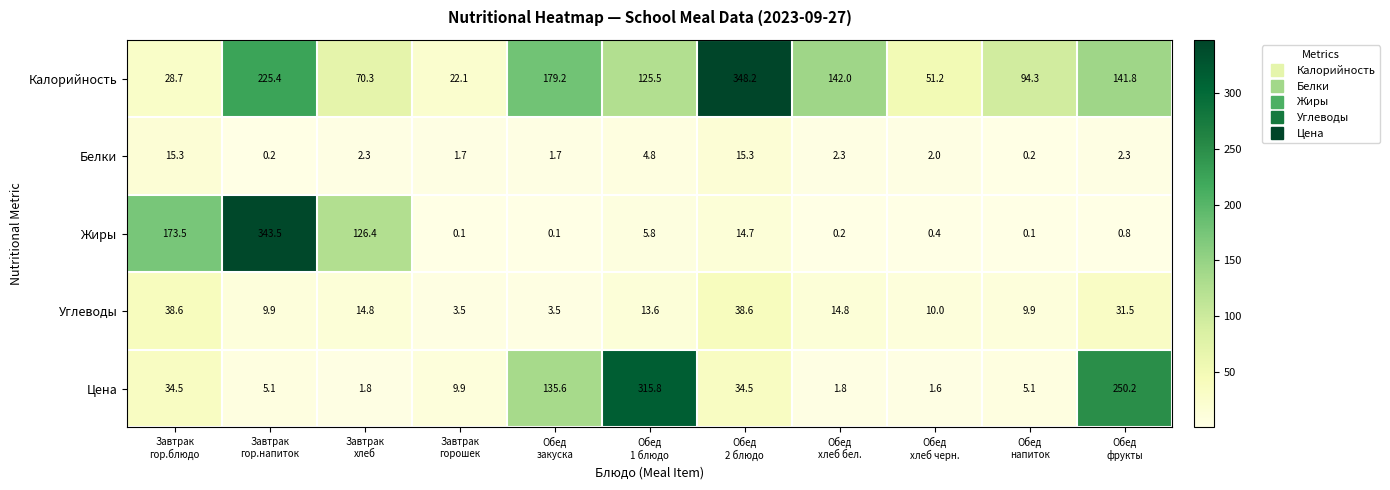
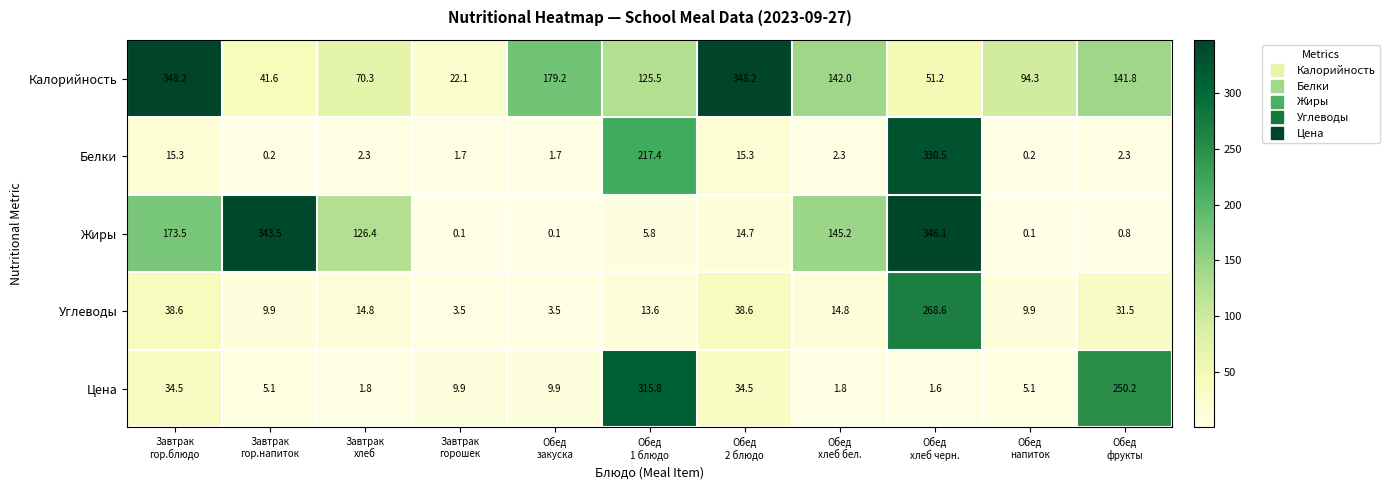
  {
    "Калорийность": {
-     "Завтрак гор.блюдо": 28.7,
-     "Завтрак гор.напиток": 225.4,
+     "Завтрак гор.блюдо": 348.2,
+     "Завтрак гор.напиток": 41.6,
      "Завтрак хлеб": 70.3,
      "Завтрак горошек": 22.1,
      "Обед закуска": 179.2,
      "Обед 1 блюдо": 125.5,
      "Обед 2 блюдо": 348.2,
      "Обед хлеб бел.": 142.0,
      "Обед хлеб черн.": 51.2,
      "Обед напиток": 94.3,
      "Обед фрукты": 141.8
    },
    "Белки": {
      "Завтрак гор.блюдо": 15.3,
      "Завтрак гор.напиток": 0.2,
      "Завтрак хлеб": 2.3,
      "Завтрак горошек": 1.7,
      "Обед закуска": 1.7,
-     "Обед 1 блюдо": 4.8,
+     "Обед 1 блюдо": 217.4,
      "Обед 2 блюдо": 15.3,
      "Обед хлеб бел.": 2.3,
-     "Обед хлеб черн.": 2.0,
+     "Обед хлеб черн.": 330.5,
      "Обед напиток": 0.2,
      "Обед фрукты": 2.3
    },
    "Жиры": {
      "Завтрак гор.блюдо": 173.5,
      "Завтрак гор.напиток": 343.5,
      "Завтрак хлеб": 126.4,
      "Завтрак горошек": 0.1,
      "Обед закуска": 0.1,
      "Обед 1 блюдо": 5.8,
      "Обед 2 блюдо": 14.7,
-     "Обед хлеб бел.": 0.2,
-     "Обед хлеб черн.": 0.4,
+     "Обед хлеб бел.": 145.2,
+     "Обед хлеб черн.": 346.1,
      "Обед напиток": 0.1,
      "Обед фрукты": 0.8
    },
    "Углеводы": {
      "Завтрак гор.блюдо": 38.6,
      "Завтрак гор.напиток": 9.9,
      "Завтрак хлеб": 14.8,
      "Завтрак горошек": 3.5,
      "Обед закуска": 3.5,
      "Обед 1 блюдо": 13.6,
      "Обед 2 блюдо": 38.6,
      "Обед хлеб бел.": 14.8,
-     "Обед хлеб черн.": 10.0,
+     "Обед хлеб черн.": 268.6,
      "Обед напиток": 9.9,
      "Обед фрукты": 31.5
    },
    "Цена": {
      "Завтрак гор.блюдо": 34.5,
      "Завтрак гор.напиток": 5.1,
      "Завтрак хлеб": 1.8,
      "Завтрак горошек": 9.9,
-     "Обед закуска": 135.6,
+     "Обед закуска": 9.9,
      "Обед 1 блюдо": 315.8,
      "Обед 2 блюдо": 34.5,
      "Обед хлеб бел.": 1.8,
      "Обед хлеб черн.": 1.6,
      "Обед напиток": 5.1,
      "Обед фрукты": 250.2
    }
  }
